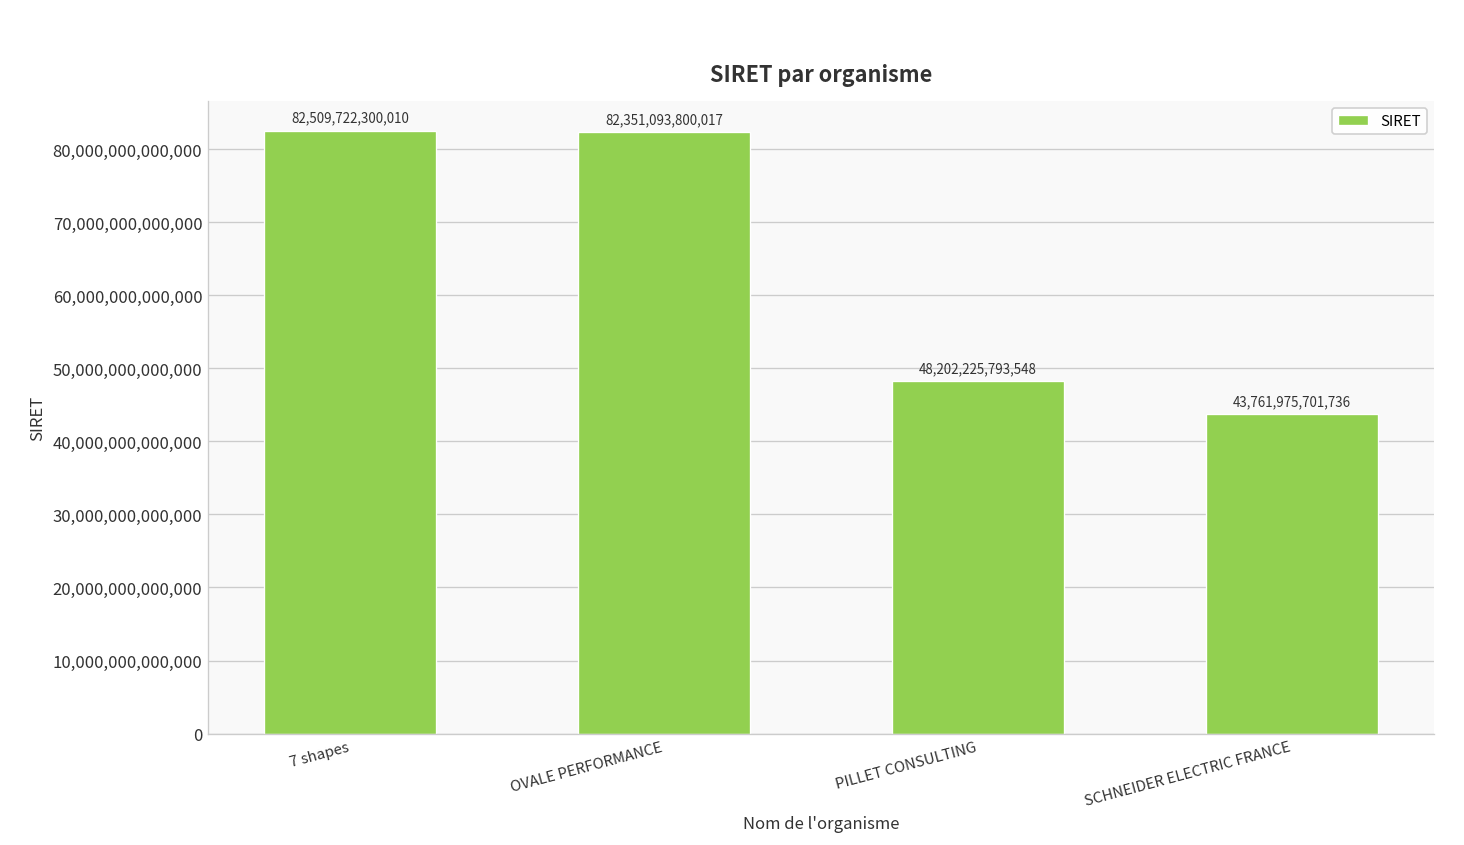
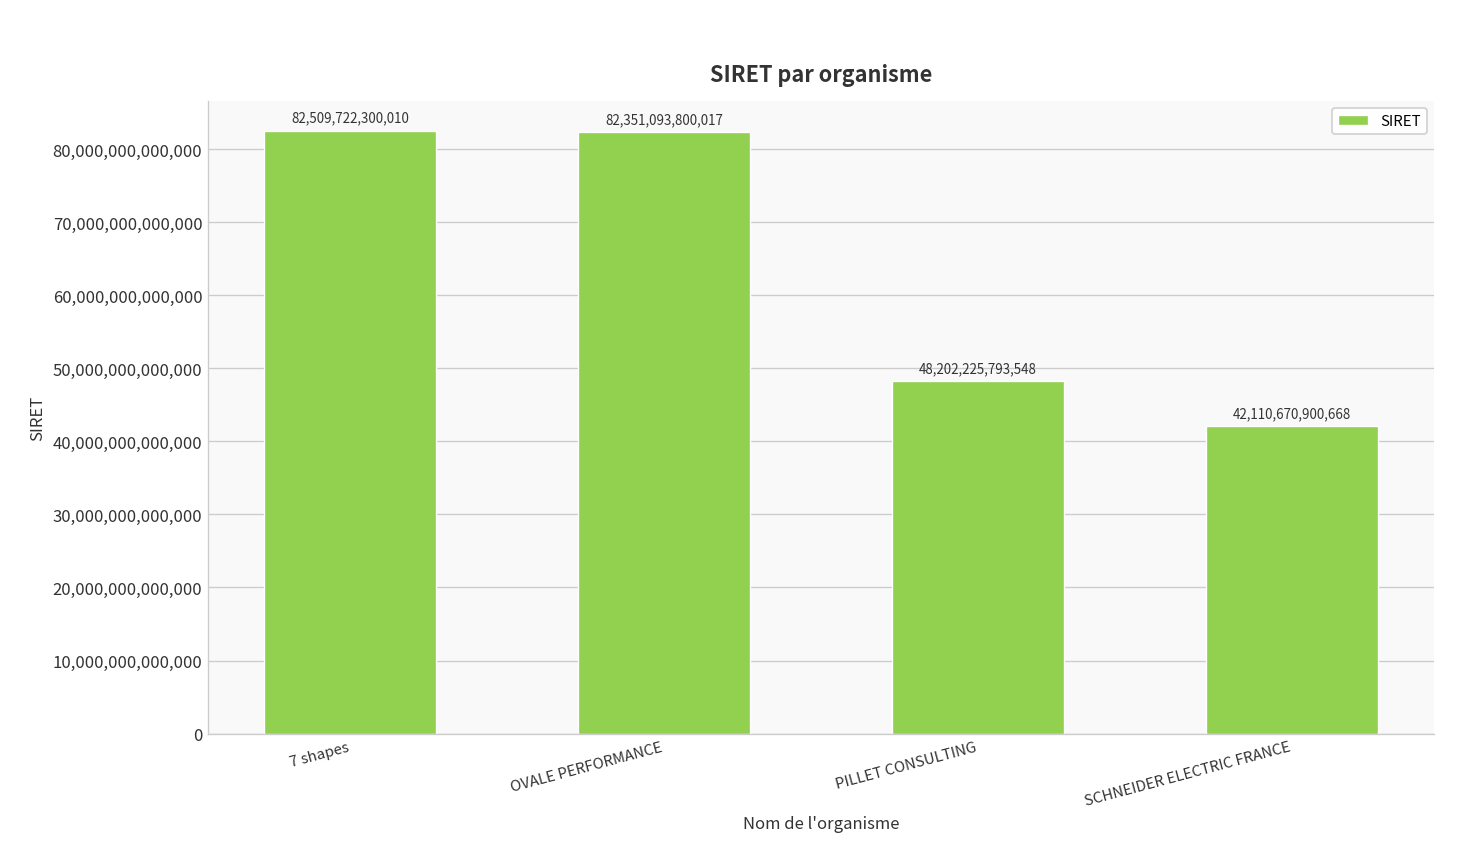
  {
    "7 shapes": "82,509,722,300,010",
    "OVALE PERFORMANCE": "82,351,093,800,017",
    "PILLET CONSULTING": "48,202,225,793,548",
-   "SCHNEIDER ELECTRIC FRANCE": "43,761,975,701,736"
+   "SCHNEIDER ELECTRIC FRANCE": "42,110,670,900,668"
  }
